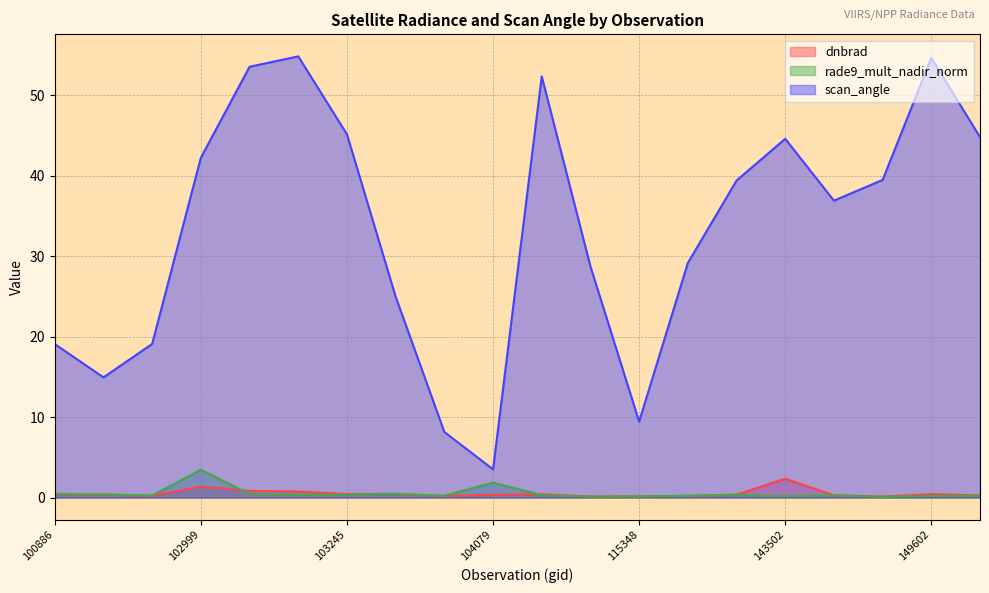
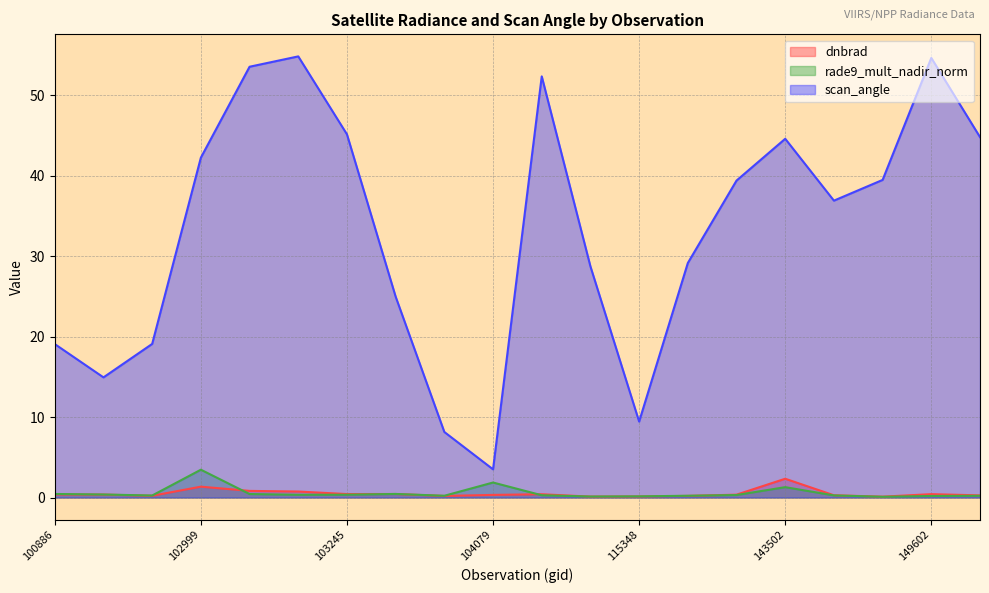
  {
    "dnbrad": {
      "102999": 1,
      "104079": 0,
      "143502": 2
    },
    "rade9_mult_nadir_norm": {
      "102999": 3,
      "104079": 2,
-     "143502": 0
+     "143502": 1
    },
    "scan_angle": {
      "100886": 19,
      "102999": 42,
      "103245": 45,
      "104079": 4,
      "115348": 9,
      "143502": 45
    }
  }
